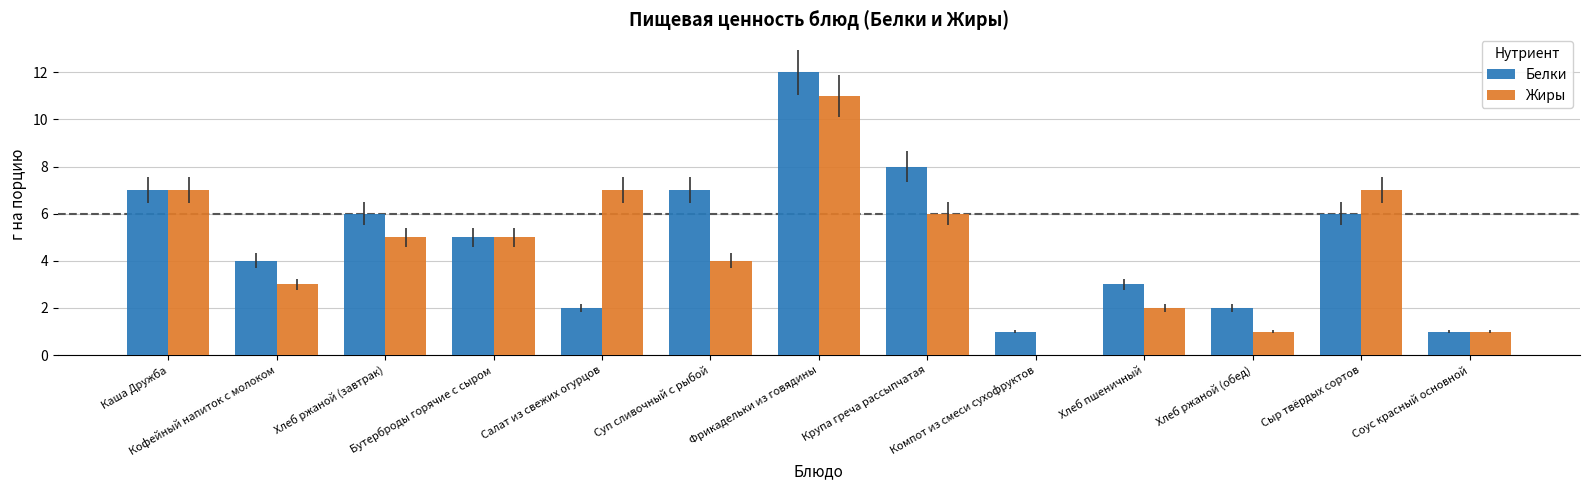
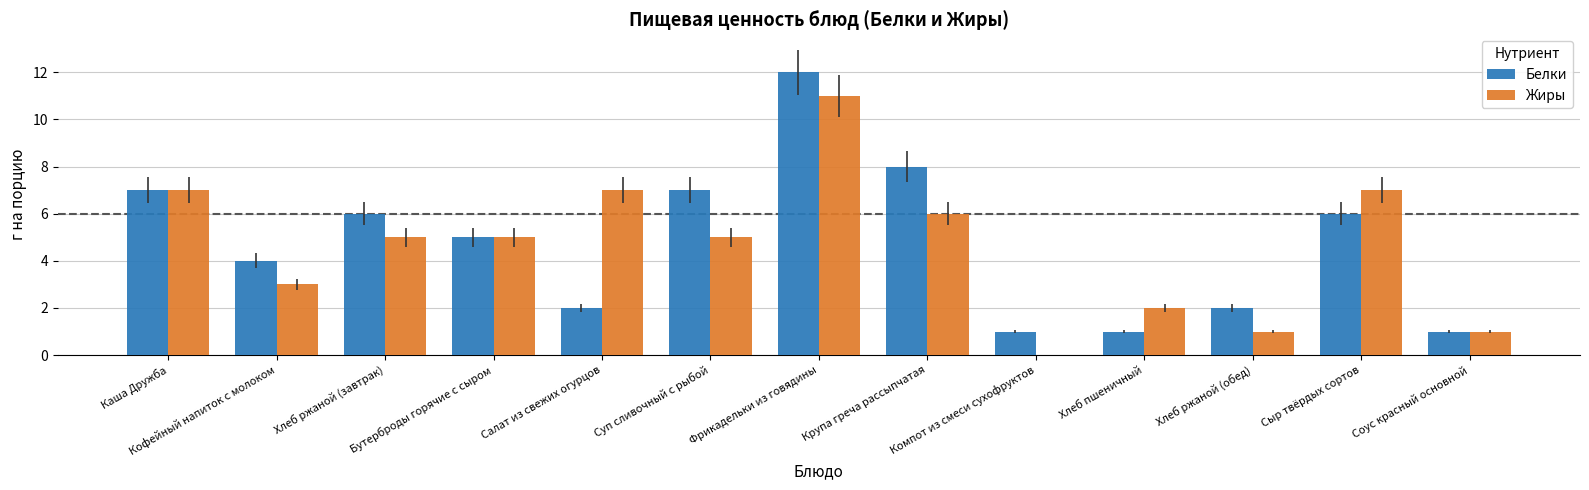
  {
    "Белки": {
      "Каша Дружба": 7,
      "Кофейный напиток с молоком": 4,
      "Хлеб ржаной (завтрак)": 6,
      "Бутерброды горячие с сыром": 5,
      "Салат из свежих огурцов": 2,
      "Суп сливочный с рыбой": 7,
      "Фрикадельки из говядины": 12,
      "Крупа греча рассыпчатая": 8,
      "Компот из смеси сухофруктов": 1,
-     "Хлеб пшеничный": 3,
+     "Хлеб пшеничный": 1,
      "Хлеб ржаной (обед)": 2,
      "Сыр твёрдых сортов": 6,
      "Соус красный основной": 1
    },
    "Жиры": {
      "Каша Дружба": 7,
      "Кофейный напиток с молоком": 3,
      "Хлеб ржаной (завтрак)": 5,
      "Бутерброды горячие с сыром": 5,
      "Салат из свежих огурцов": 7,
-     "Суп сливочный с рыбой": 4,
+     "Суп сливочный с рыбой": 5,
      "Фрикадельки из говядины": 11,
      "Крупа греча рассыпчатая": 6,
      "Компот из смеси сухофруктов": 0,
      "Хлеб пшеничный": 2,
      "Хлеб ржаной (обед)": 1,
      "Сыр твёрдых сортов": 7,
      "Соус красный основной": 1
    }
  }
